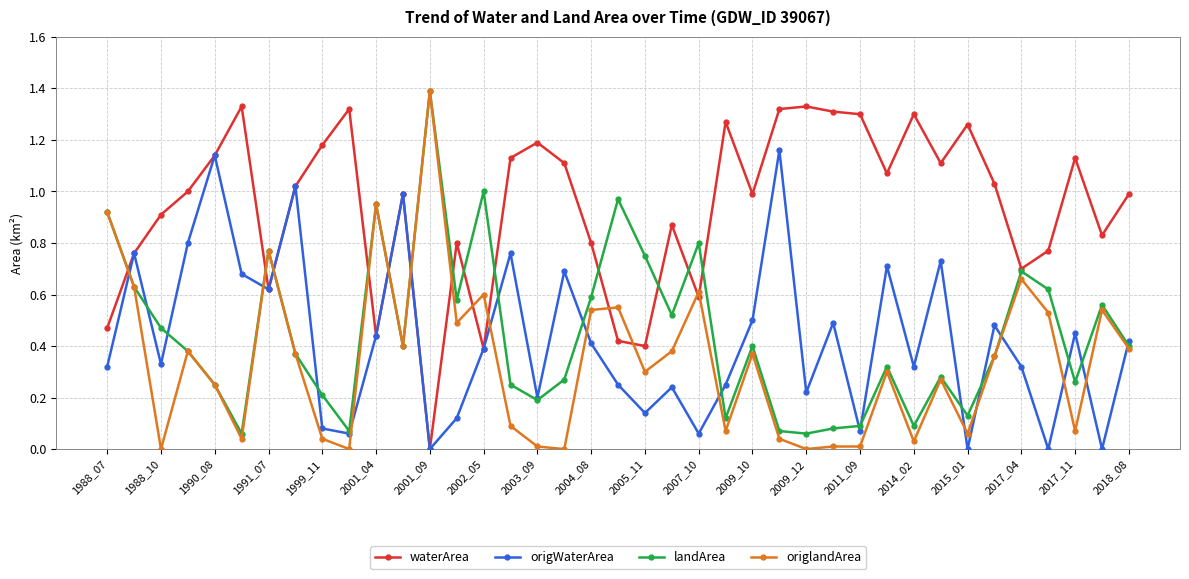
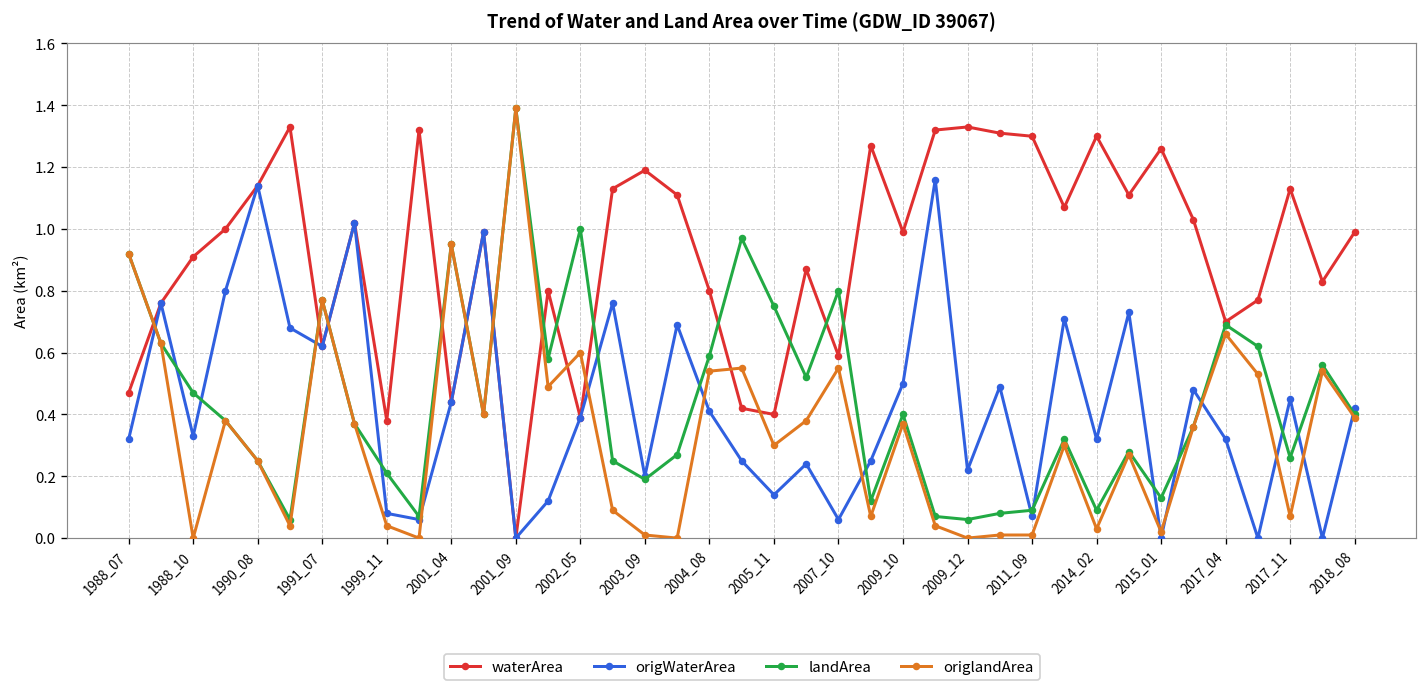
  {
    "waterArea": {
      "1988_07": 0.47,
      "1988_10": 0.91,
-     "1999_11": 1.18,
+     "1999_11": 0.38,
      "2003_09": 1.19,
      "2004_08": 0.80,
      "2005_11": 0.40,
      "2007_10": 0.59,
      "2009_10": 0.99,
      "2009_12": 1.33,
      "2011_09": 1.30,
      "2014_02": 1.30,
      "2015_01": 1.26,
      "2017_04": 0.70,
      "2017_11": 1.13,
      "2018_08": 0.99
    },
    "origWaterArea": {
      "1988_07": 0.32,
      "1988_10": 0.33,
      "1999_11": 0.08,
      "2003_09": 0.20,
      "2004_08": 0.41,
      "2005_11": 0.14,
      "2007_10": 0.06,
      "2009_10": 0.50,
      "2009_12": 0.22,
      "2011_09": 0.07,
      "2014_02": 0.32,
      "2015_01": 0.00,
      "2017_04": 0.32,
      "2017_11": 0.45,
      "2018_08": 0.42
    },
    "landArea": {
      "1988_10": 0.47,
      "1999_11": 0.21,
      "2002_05": 1.00,
      "2003_09": 0.19,
      "2004_08": 0.59,
      "2005_11": 0.75,
      "2007_10": 0.80,
      "2009_10": 0.40,
      "2009_12": 0.06,
      "2011_09": 0.09,
      "2014_02": 0.09,
      "2015_01": 0.13,
      "2017_04": 0.69,
      "2017_11": 0.26
    },
    "origlandArea": {
      "1988_10": 0.00,
      "1999_11": 0.04,
      "2002_05": 0.60,
      "2003_09": 0.01,
      "2004_08": 0.54,
      "2005_11": 0.30,
-     "2007_10": 0.61,
+     "2007_10": 0.55,
      "2009_10": 0.37,
      "2009_12": 0.00,
      "2011_09": 0.01,
      "2014_02": 0.03,
-     "2015_01": 0.06,
+     "2015_01": 0.02,
      "2017_04": 0.66,
      "2017_11": 0.07
    }
  }
